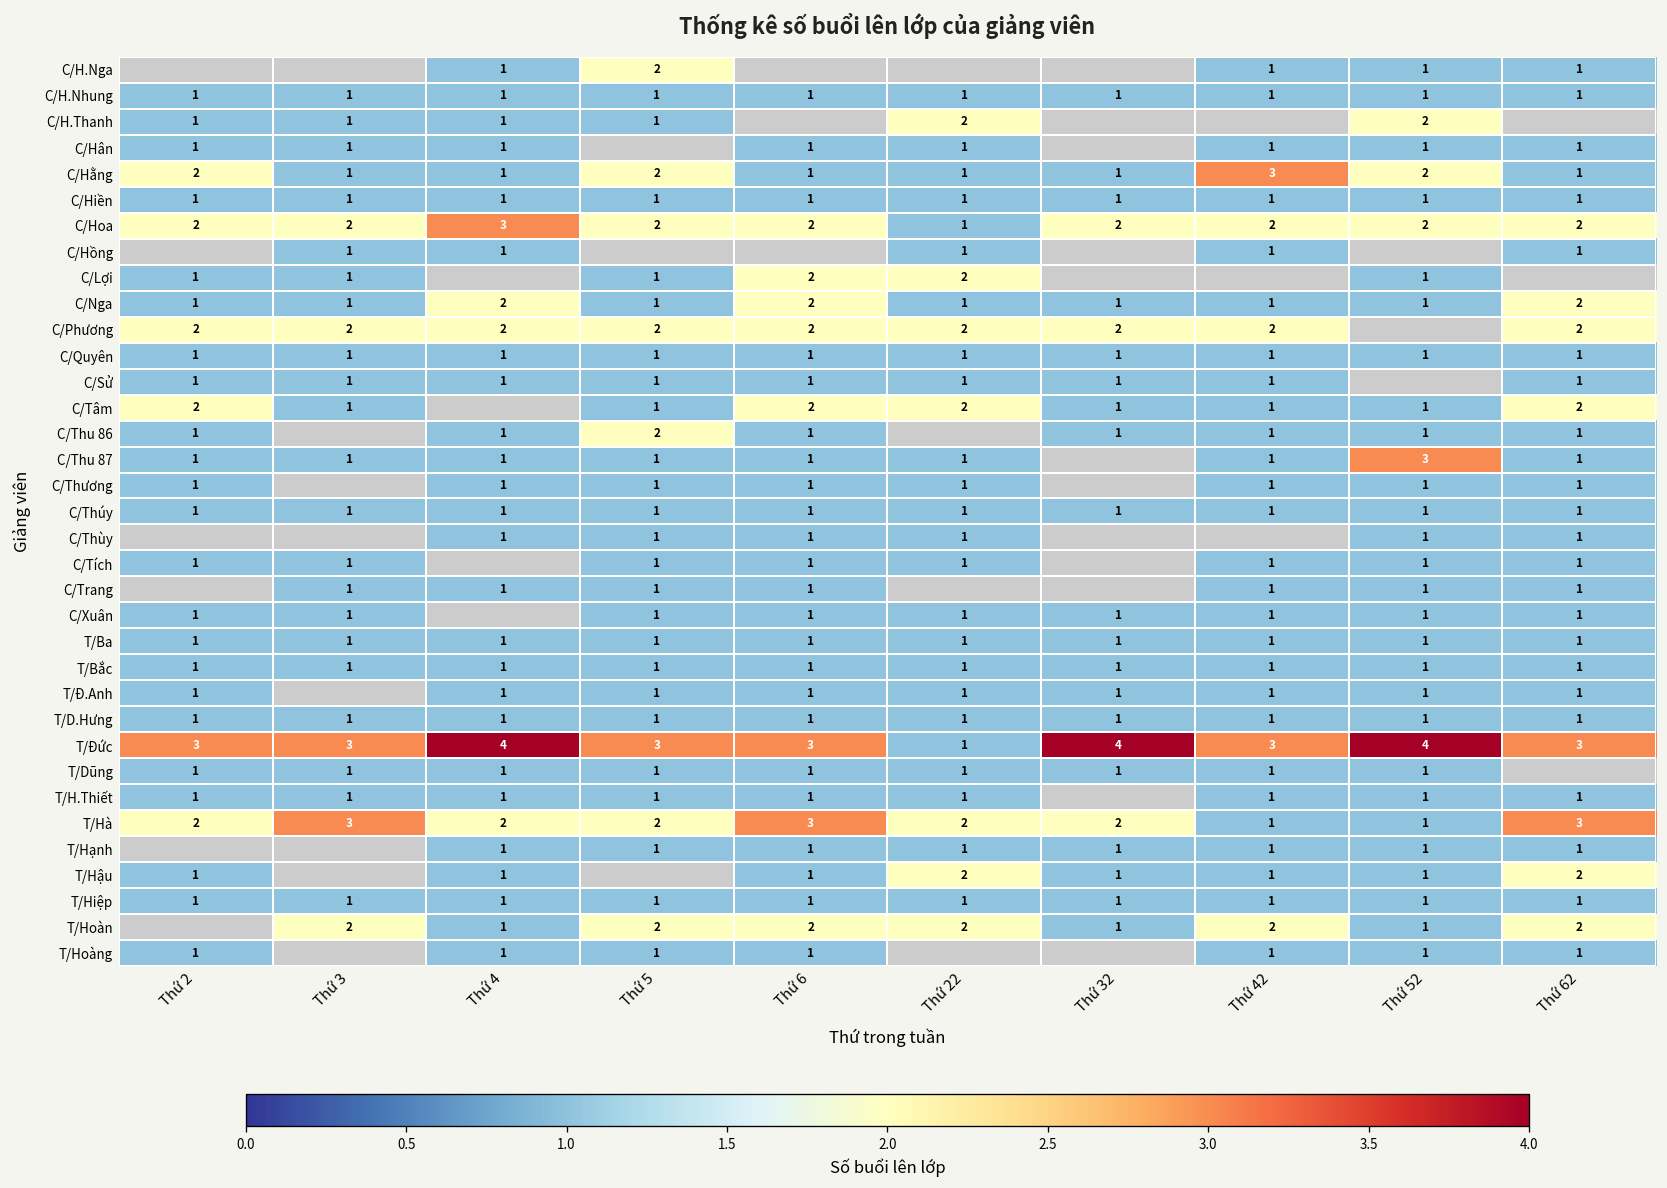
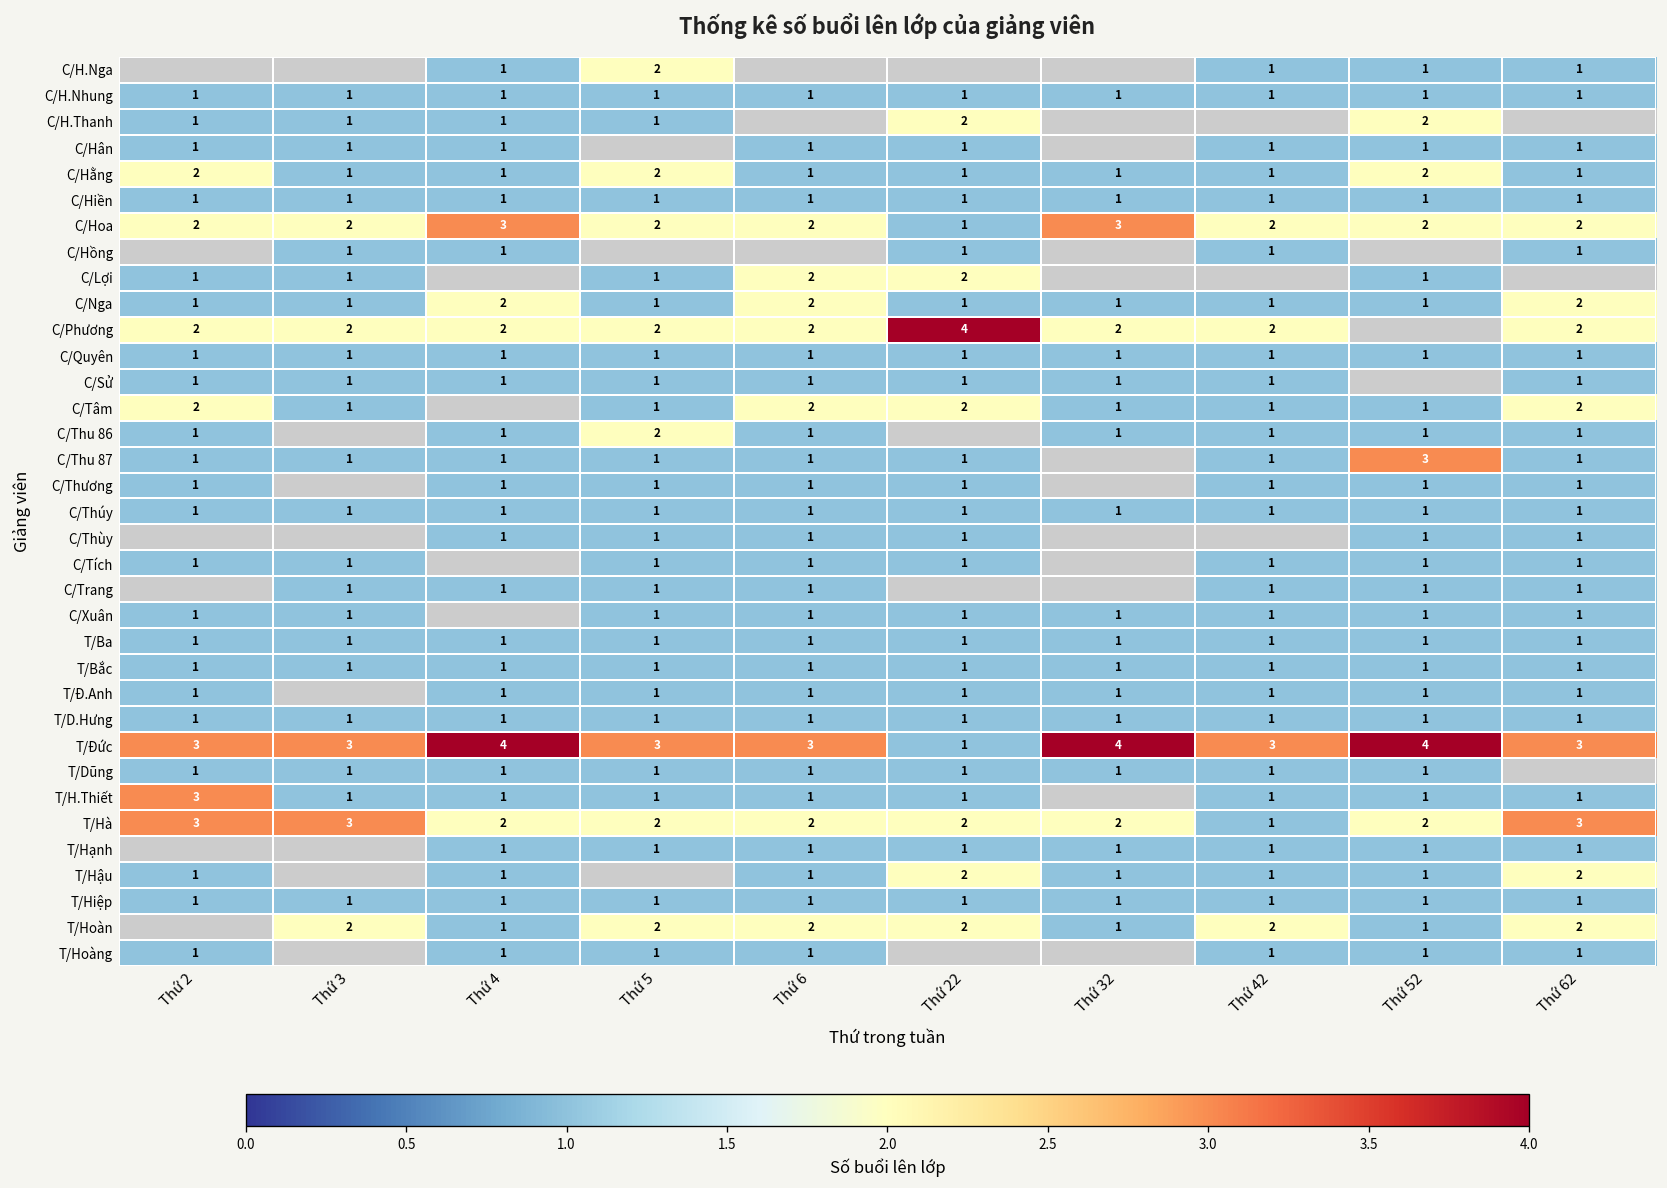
  {
    "C/Hằng": {
      "Thứ 2": 2,
      "Thứ 3": 1,
      "Thứ 4": 1,
      "Thứ 5": 2,
      "Thứ 6": 1,
      "Thứ 22": 1,
      "Thứ 32": 1,
-     "Thứ 42": 3,
+     "Thứ 42": 1,
      "Thứ 52": 2,
      "Thứ 62": 1
    },
    "C/Hoa": {
      "Thứ 2": 2,
      "Thứ 3": 2,
      "Thứ 4": 3,
      "Thứ 5": 2,
      "Thứ 6": 2,
      "Thứ 22": 1,
-     "Thứ 32": 2,
+     "Thứ 32": 3,
      "Thứ 42": 2,
      "Thứ 52": 2,
      "Thứ 62": 2
    },
    "C/Phương": {
      "Thứ 2": 2,
      "Thứ 3": 2,
      "Thứ 4": 2,
      "Thứ 5": 2,
      "Thứ 6": 2,
-     "Thứ 22": 2,
+     "Thứ 22": 4,
      "Thứ 32": 2,
      "Thứ 42": 2,
      "Thứ 62": 2
    },
    "T/H.Thiết": {
-     "Thứ 2": 1,
+     "Thứ 2": 3,
      "Thứ 3": 1,
      "Thứ 4": 1,
      "Thứ 5": 1,
      "Thứ 6": 1,
      "Thứ 22": 1,
      "Thứ 42": 1,
      "Thứ 52": 1,
      "Thứ 62": 1
    },
    "T/Hà": {
-     "Thứ 2": 2,
+     "Thứ 2": 3,
      "Thứ 3": 3,
      "Thứ 4": 2,
      "Thứ 5": 2,
-     "Thứ 6": 3,
+     "Thứ 6": 2,
      "Thứ 22": 2,
      "Thứ 32": 2,
      "Thứ 42": 1,
-     "Thứ 52": 1,
+     "Thứ 52": 2,
      "Thứ 62": 3
    }
  }
